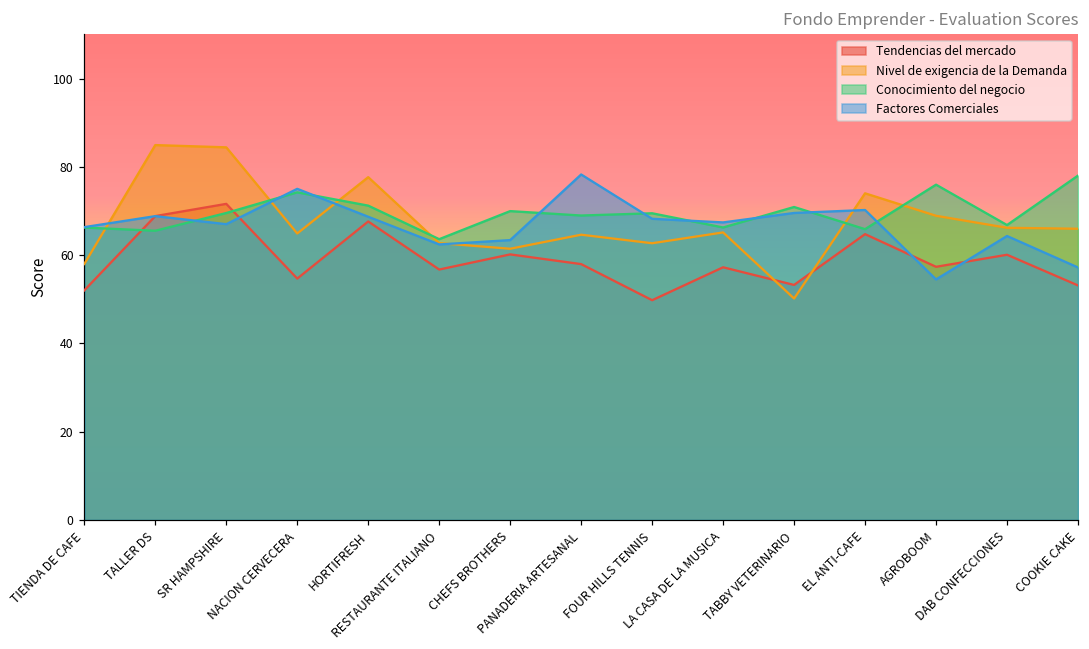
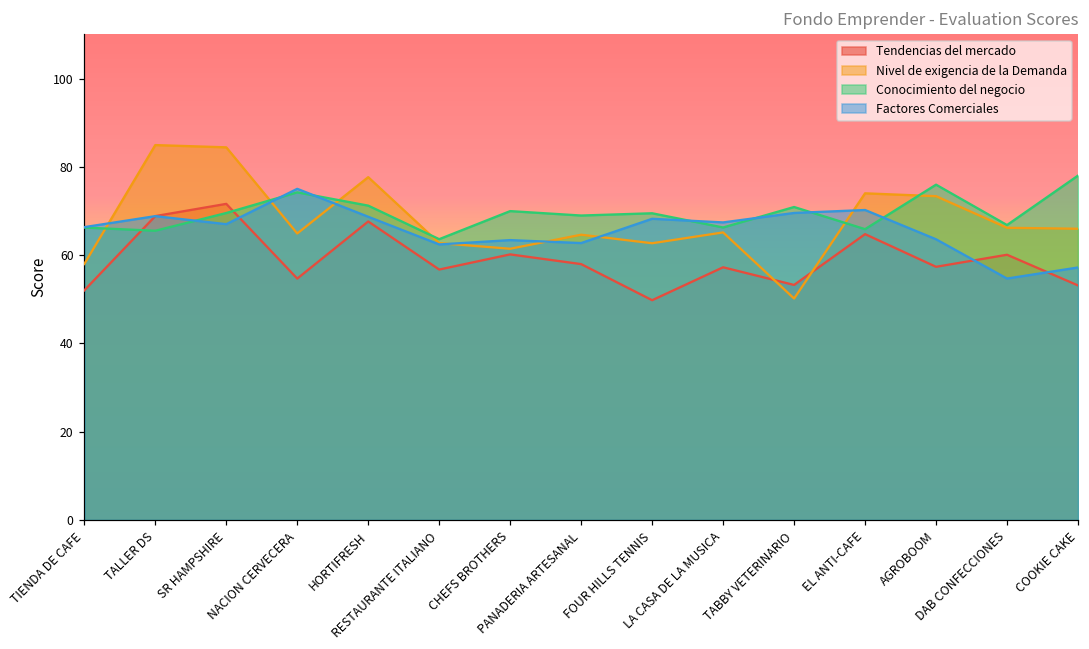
  {
    "Tendencias del mercado": {
      "TIENDA DE CAFE": 52,
      "SR HAMPSHIRE": 72,
      "NACION CERVECERA": 55,
      "HORTIFRESH": 68,
      "RESTAURANTE ITALIANO": 57,
      "CHEFS BROTHERS": 60,
      "PANADERIA ARTESANAL": 58,
      "FOUR HILLS TENNIS": 50,
      "LA CASA DE LA MUSICA": 57,
      "TABBY VETERINARIO": 53,
      "EL ANTI-CAFE": 65,
      "AGROBOOM": 57,
      "DAB CONFECCIONES": 60,
      "COOKIE CAKE": 53
    },
    "Nivel de exigencia de la Demanda": {
      "TIENDA DE CAFE": 58,
      "TALLER DS": 85,
      "SR HAMPSHIRE": 84,
      "NACION CERVECERA": 65,
      "HORTIFRESH": 78,
      "CHEFS BROTHERS": 61,
      "PANADERIA ARTESANAL": 65,
      "FOUR HILLS TENNIS": 63,
      "LA CASA DE LA MUSICA": 65,
      "TABBY VETERINARIO": 50,
      "EL ANTI-CAFE": 74,
-     "AGROBOOM": 69,
+     "AGROBOOM": 73,
      "COOKIE CAKE": 66
    },
    "Conocimiento del negocio": {
      "TALLER DS": 66,
      "SR HAMPSHIRE": 70,
      "NACION CERVECERA": 74,
      "HORTIFRESH": 71,
      "RESTAURANTE ITALIANO": 64,
      "CHEFS BROTHERS": 70,
      "PANADERIA ARTESANAL": 69,
      "FOUR HILLS TENNIS": 69,
      "LA CASA DE LA MUSICA": 66,
      "TABBY VETERINARIO": 71,
      "EL ANTI-CAFE": 66,
      "AGROBOOM": 76,
      "COOKIE CAKE": 78
    },
    "Factores Comerciales": {
      "SR HAMPSHIRE": 67,
      "NACION CERVECERA": 75,
      "HORTIFRESH": 69,
      "CHEFS BROTHERS": 63,
-     "PANADERIA ARTESANAL": 78,
+     "PANADERIA ARTESANAL": 63,
      "FOUR HILLS TENNIS": 68,
      "LA CASA DE LA MUSICA": 67,
      "TABBY VETERINARIO": 70,
      "EL ANTI-CAFE": 70,
-     "AGROBOOM": 55,
-     "DAB CONFECCIONES": 64,
+     "AGROBOOM": 64,
+     "DAB CONFECCIONES": 55,
      "COOKIE CAKE": 57
    }
  }
